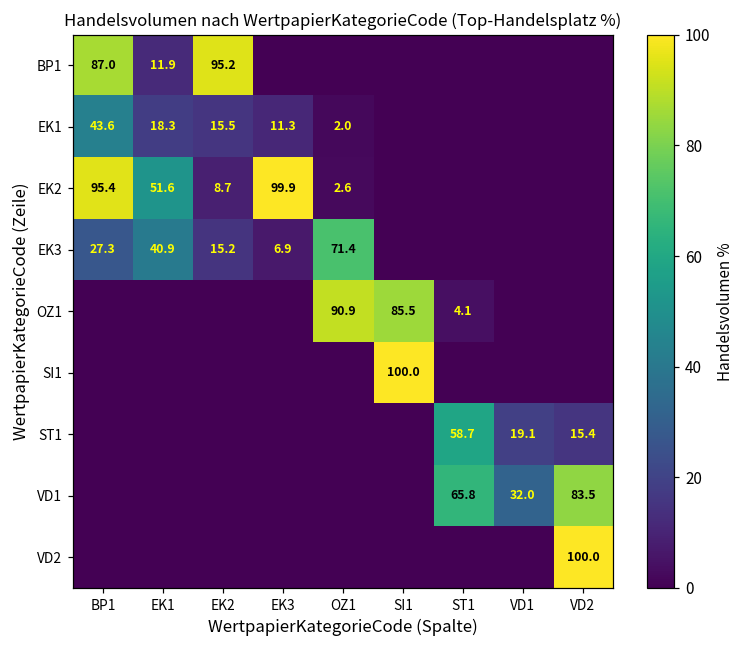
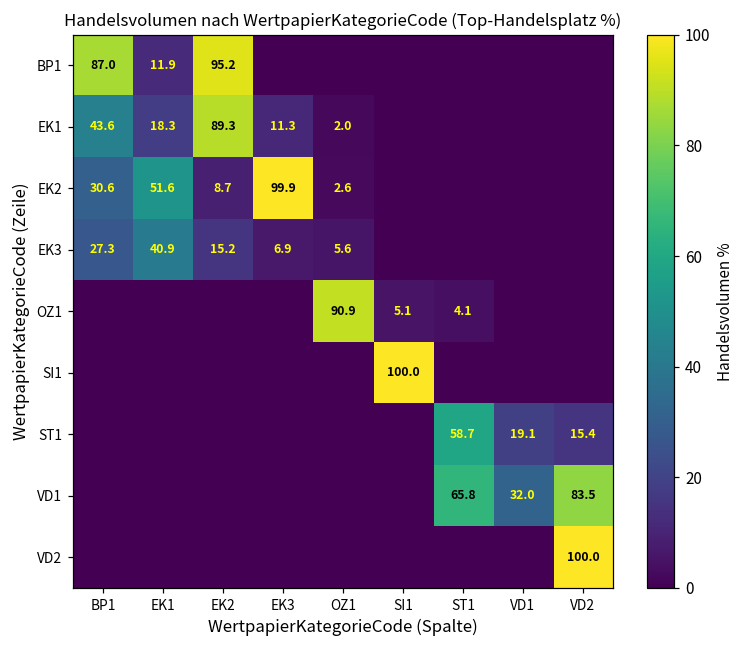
  {
    "BP1": {
      "BP1": 87.0,
      "EK1": 11.9,
      "EK2": 95.2
    },
    "EK1": {
      "BP1": 43.6,
      "EK1": 18.3,
-     "EK2": 15.5,
+     "EK2": 89.3,
      "EK3": 11.3,
      "OZ1": 2.0
    },
    "EK2": {
-     "BP1": 95.4,
+     "BP1": 30.6,
      "EK1": 51.6,
      "EK2": 8.7,
      "EK3": 99.9,
      "OZ1": 2.6
    },
    "EK3": {
      "BP1": 27.3,
      "EK1": 40.9,
      "EK2": 15.2,
      "EK3": 6.9,
-     "OZ1": 71.4
+     "OZ1": 5.6
    },
    "OZ1": {
      "OZ1": 90.9,
-     "SI1": 85.5,
+     "SI1": 5.1,
      "ST1": 4.1
    },
    "SI1": {
      "SI1": 100.0
    },
    "ST1": {
      "ST1": 58.7,
      "VD1": 19.1,
      "VD2": 15.4
    },
    "VD1": {
      "ST1": 65.8,
      "VD1": 32.0,
      "VD2": 83.5
    },
    "VD2": {
      "VD2": 100.0
    }
  }
